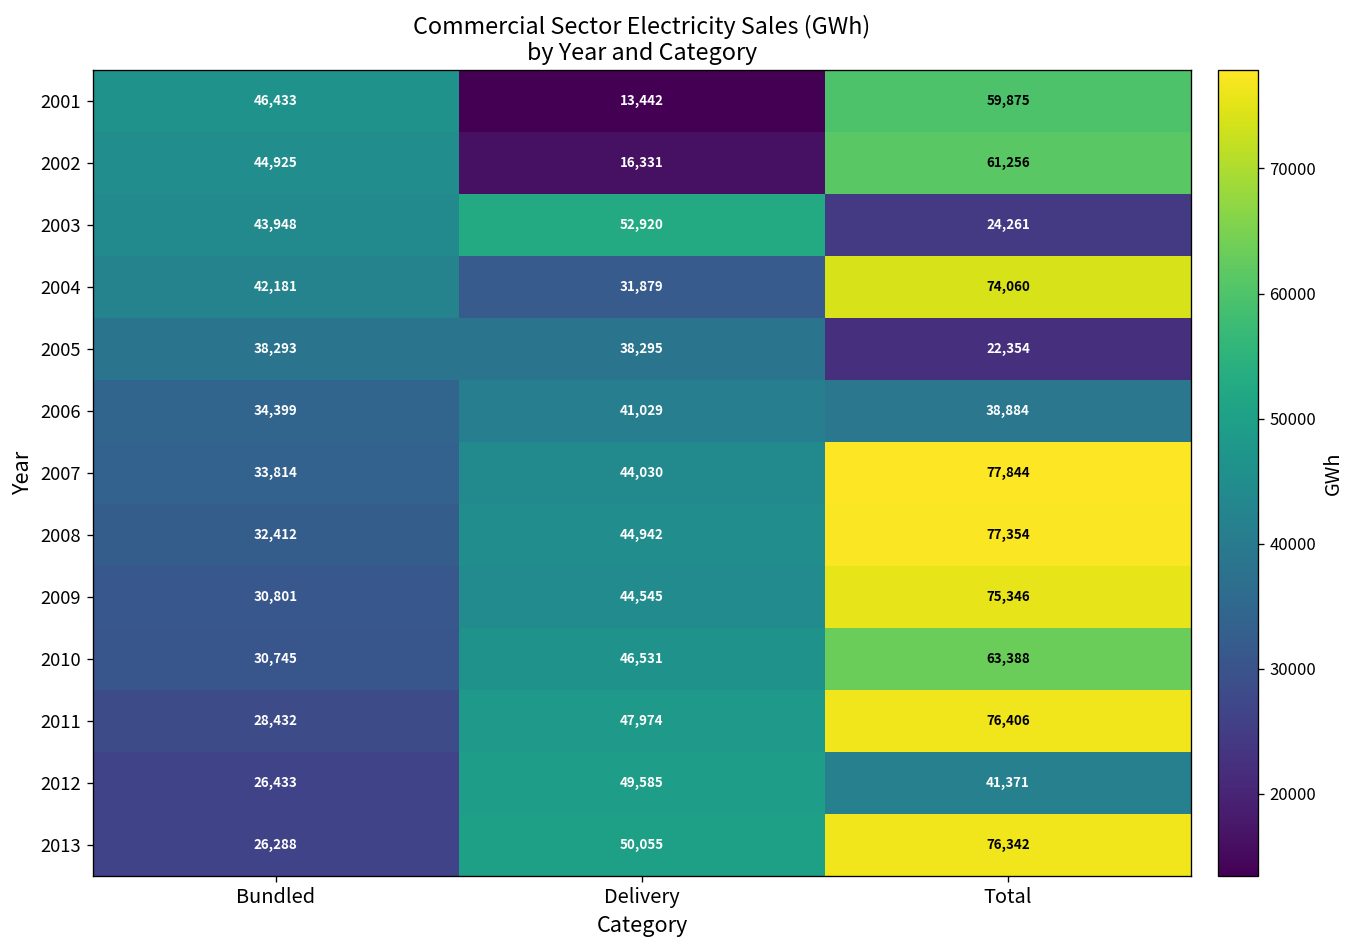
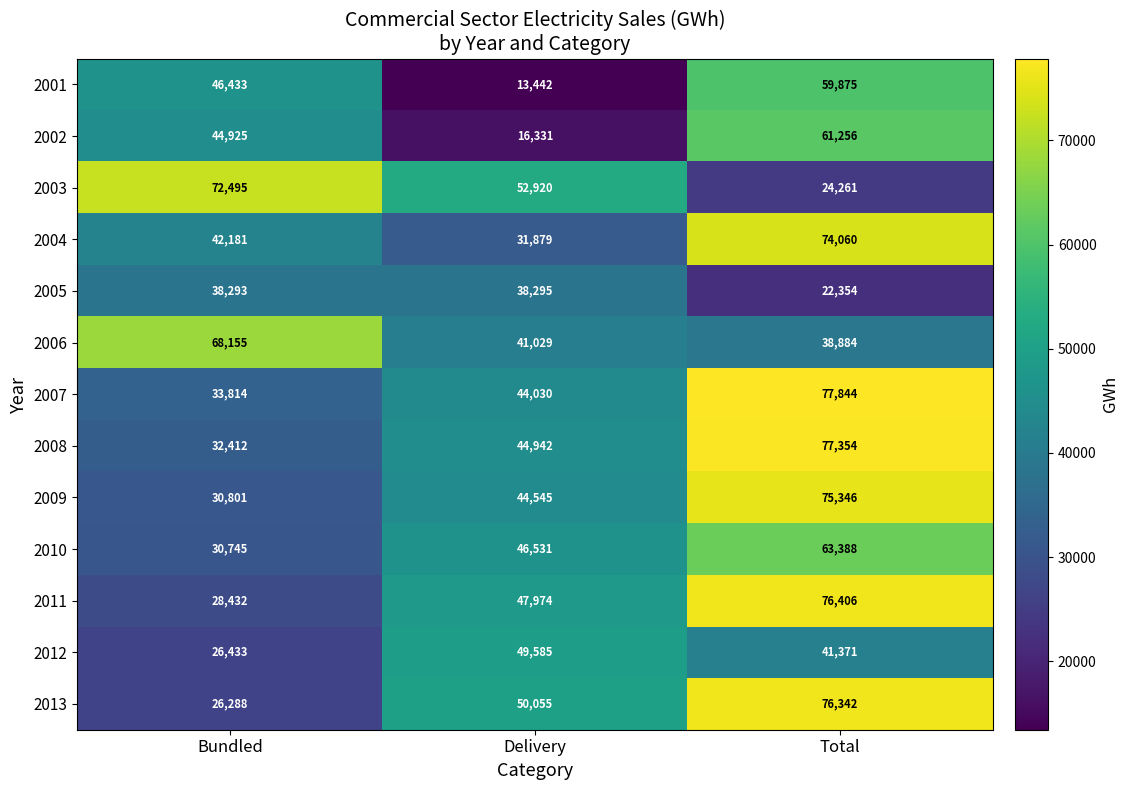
  {
    "2001": {
      "Bundled": "46,433",
      "Delivery": "13,442",
      "Total": "59,875"
    },
    "2002": {
      "Bundled": "44,925",
      "Delivery": "16,331",
      "Total": "61,256"
    },
    "2003": {
-     "Bundled": "43,948",
+     "Bundled": "72,495",
      "Delivery": "52,920",
      "Total": "24,261"
    },
    "2004": {
      "Bundled": "42,181",
      "Delivery": "31,879",
      "Total": "74,060"
    },
    "2005": {
      "Bundled": "38,293",
      "Delivery": "38,295",
      "Total": "22,354"
    },
    "2006": {
-     "Bundled": "34,399",
+     "Bundled": "68,155",
      "Delivery": "41,029",
      "Total": "38,884"
    },
    "2007": {
      "Bundled": "33,814",
      "Delivery": "44,030",
      "Total": "77,844"
    },
    "2008": {
      "Bundled": "32,412",
      "Delivery": "44,942",
      "Total": "77,354"
    },
    "2009": {
      "Bundled": "30,801",
      "Delivery": "44,545",
      "Total": "75,346"
    },
    "2010": {
      "Bundled": "30,745",
      "Delivery": "46,531",
      "Total": "63,388"
    },
    "2011": {
      "Bundled": "28,432",
      "Delivery": "47,974",
      "Total": "76,406"
    },
    "2012": {
      "Bundled": "26,433",
      "Delivery": "49,585",
      "Total": "41,371"
    },
    "2013": {
      "Bundled": "26,288",
      "Delivery": "50,055",
      "Total": "76,342"
    }
  }
